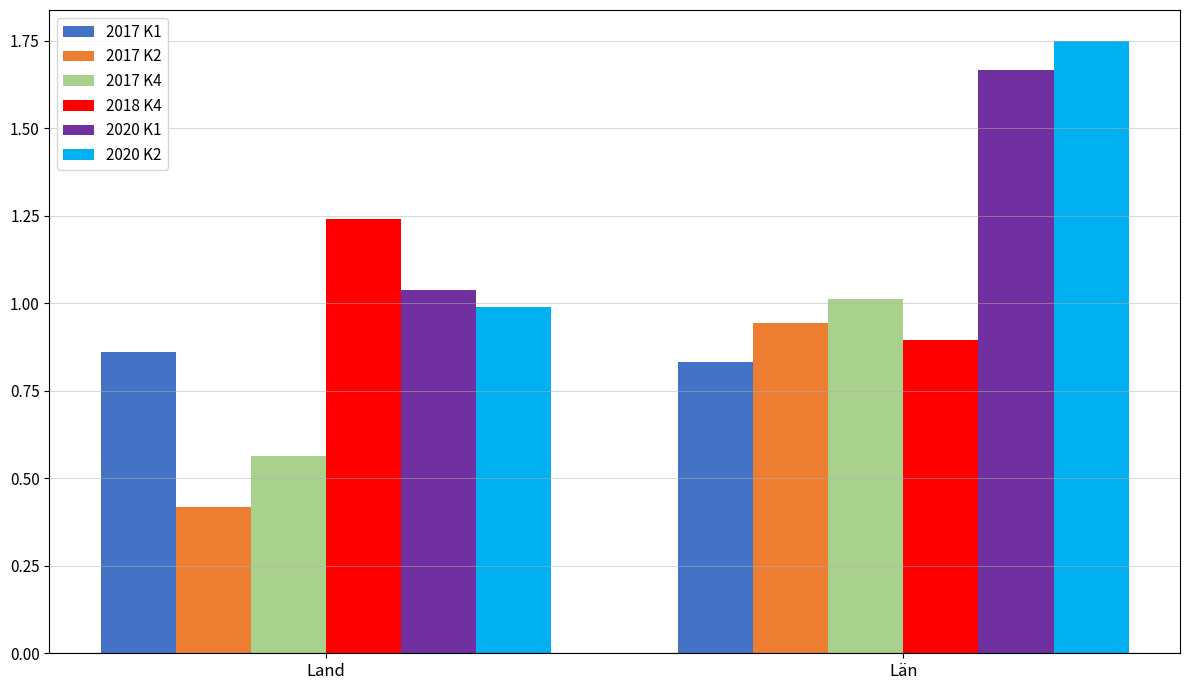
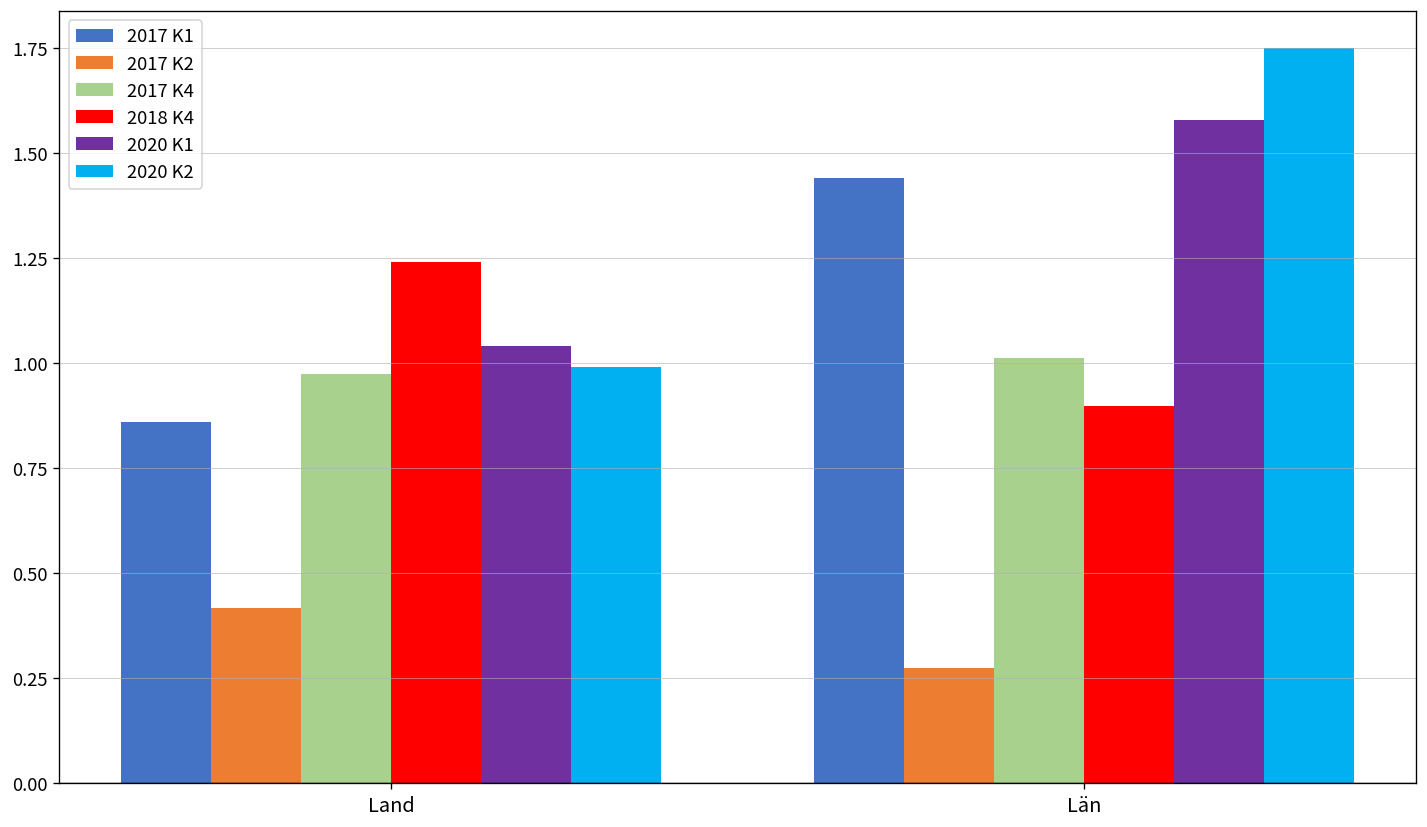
  {
    "2017 K1": {
      "Land": 0.86,
-     "Län": 0.83
+     "Län": 1.44
    },
    "2017 K2": {
      "Land": 0.42,
-     "Län": 0.94
+     "Län": 0.27
    },
    "2017 K4": {
-     "Land": 0.56,
+     "Land": 0.97,
      "Län": 1.01
    },
    "2018 K4": {
      "Land": 1.24,
      "Län": 0.90
    },
    "2020 K1": {
      "Land": 1.04,
-     "Län": 1.67
+     "Län": 1.58
    },
    "2020 K2": {
      "Land": 0.99,
      "Län": 1.75
    }
  }
